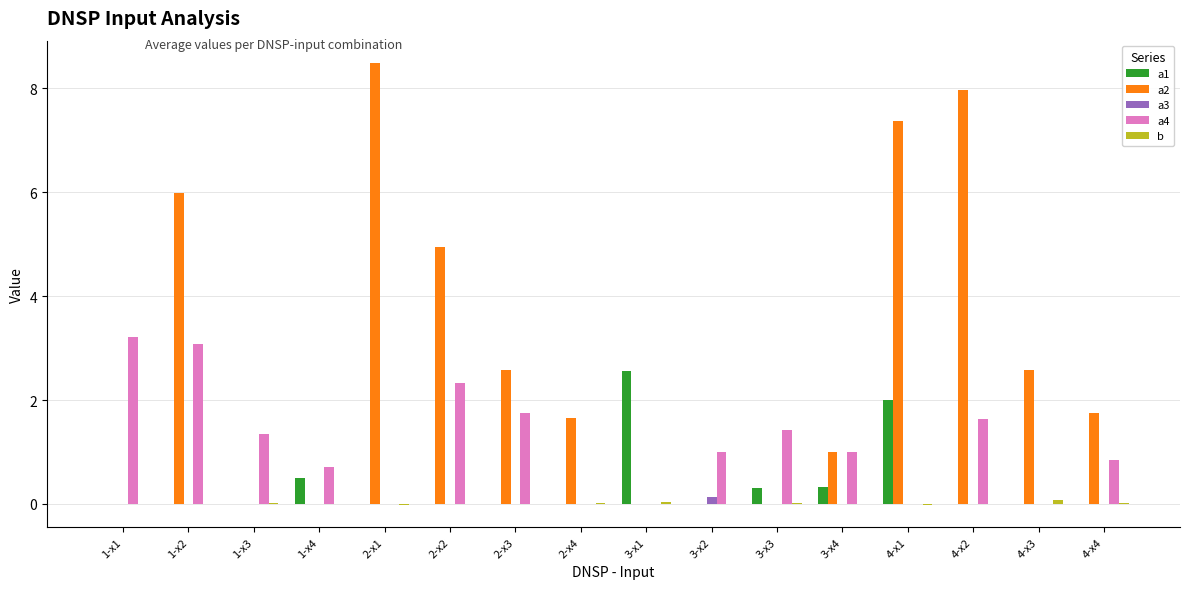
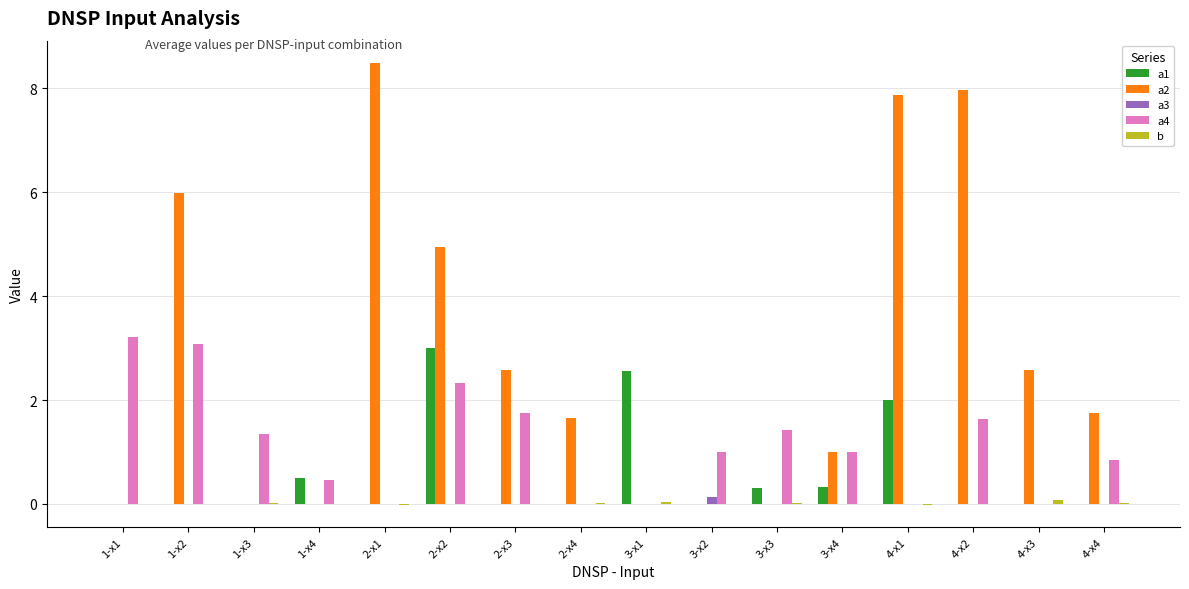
  {
    "a1": {
      "1-x4": 0.5,
-     "2-x2": 0,
+     "2-x2": 3,
      "3-x1": 2.6,
      "3-x3": 0.3,
      "3-x4": 0.3,
      "4-x1": 2
    },
    "a2": {
      "1-x2": 6.0,
      "2-x1": 8.5,
      "2-x2": 4.9,
      "2-x3": 2.6,
      "2-x4": 1.6,
      "3-x4": 1.0,
-     "4-x1": 7.4,
+     "4-x1": 7.9,
      "4-x2": 8.0,
      "4-x3": 2.6,
      "4-x4": 1.8
    },
    "a3": {
      "3-x2": 0.1
    },
    "a4": {
      "1-x1": 3.2,
      "1-x2": 3.1,
      "1-x3": 1.3,
-     "1-x4": 0.7,
+     "1-x4": 0.5,
      "2-x2": 2.3,
      "2-x3": 1.7,
      "3-x2": 1.0,
      "3-x3": 1.4,
      "3-x4": 1.0,
      "4-x2": 1.6,
      "4-x4": 0.8
    },
    "b": {
      "4-x3": 0.1
    }
  }
